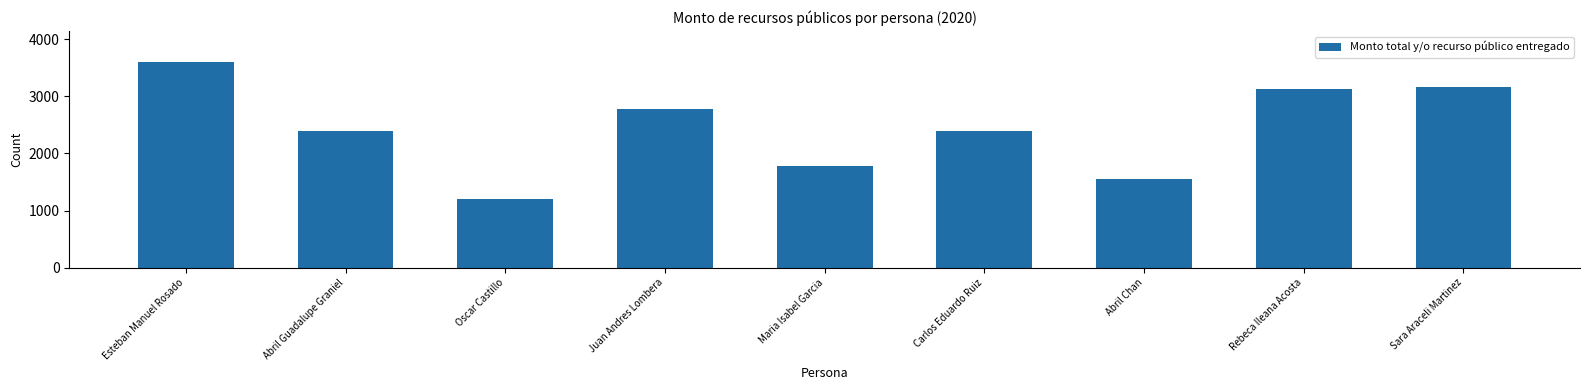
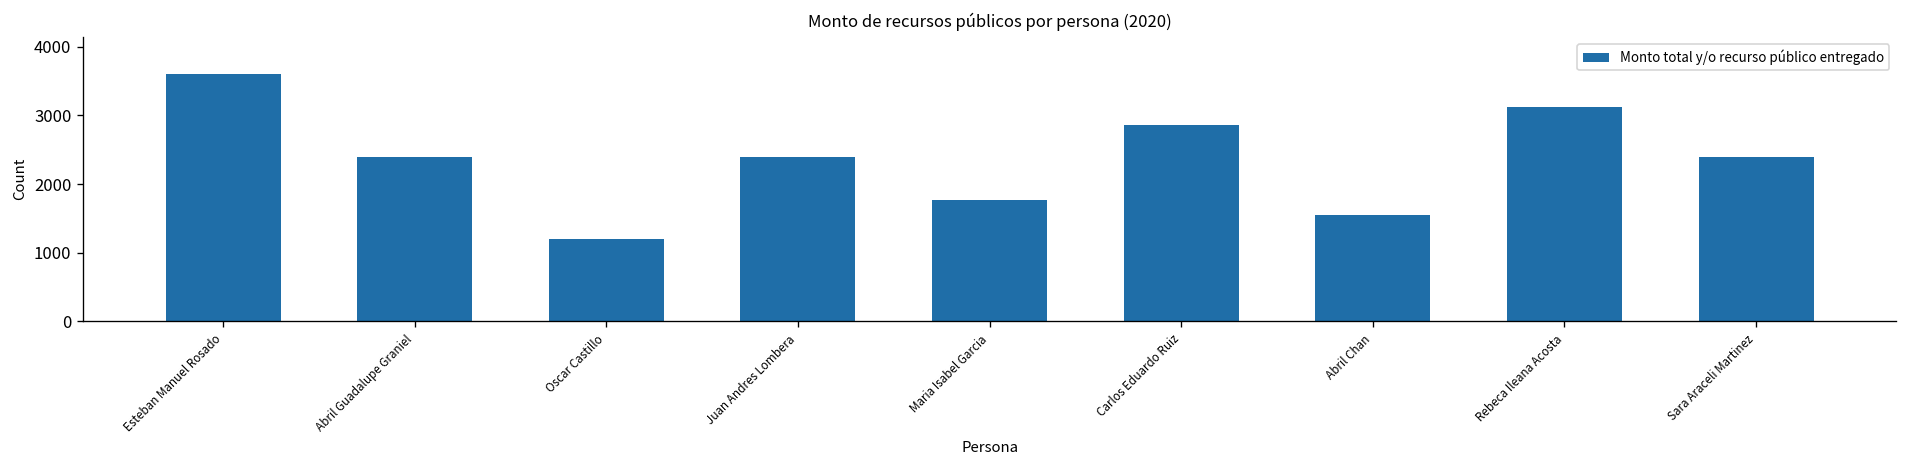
  {
    "Esteban Manuel Rosado": 3600,
    "Abril Guadalupe Graniel": 2400,
    "Oscar Castillo": 1200,
-   "Juan Andres Lombera": 2800,
+   "Juan Andres Lombera": 2400,
    "Maria Isabel Garcia": 1800,
-   "Carlos Eduardo Ruiz": 2400,
+   "Carlos Eduardo Ruiz": 2900,
    "Abril Chan": 1600,
    "Rebeca Ileana Acosta": 3100,
-   "Sara Araceli Martinez": 3200
+   "Sara Araceli Martinez": 2400
  }
